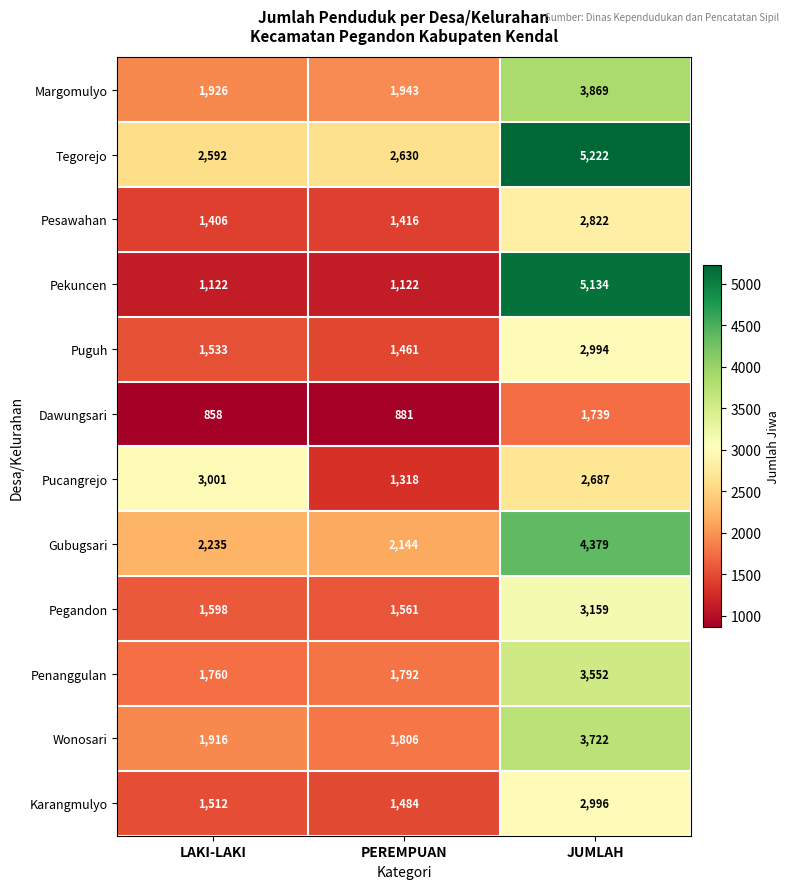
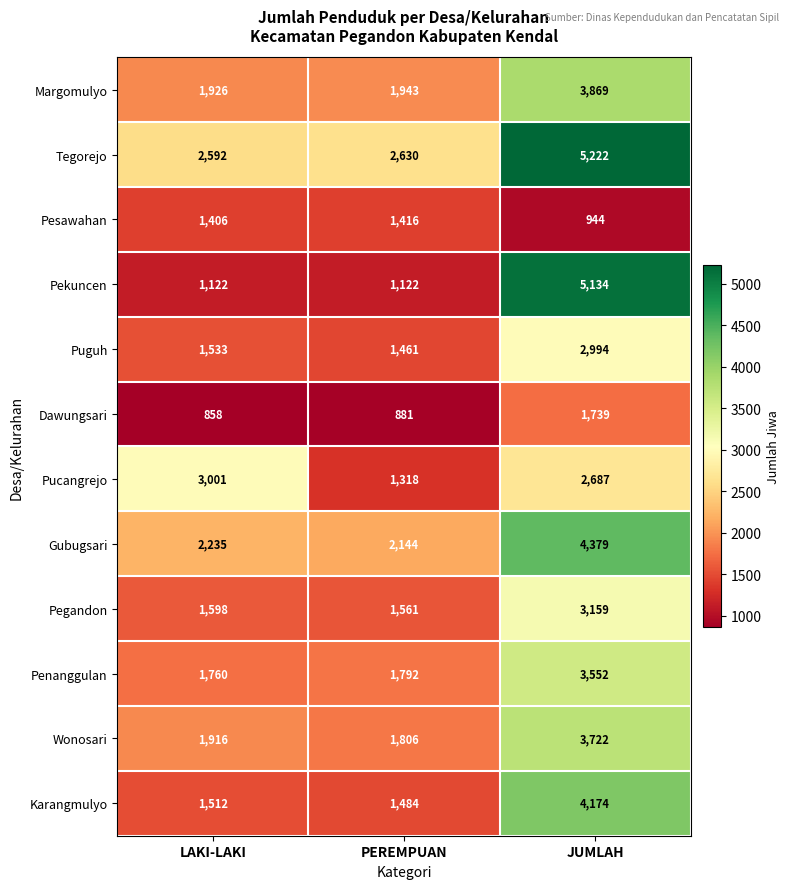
  {
    "Margomulyo": {
      "LAKI-LAKI": "1,926",
      "PEREMPUAN": "1,943",
      "JUMLAH": "3,869"
    },
    "Tegorejo": {
      "LAKI-LAKI": "2,592",
      "PEREMPUAN": "2,630",
      "JUMLAH": "5,222"
    },
    "Pesawahan": {
      "LAKI-LAKI": "1,406",
      "PEREMPUAN": "1,416",
-     "JUMLAH": "2,822"
+     "JUMLAH": "944"
    },
    "Pekuncen": {
      "LAKI-LAKI": "1,122",
      "PEREMPUAN": "1,122",
      "JUMLAH": "5,134"
    },
    "Puguh": {
      "LAKI-LAKI": "1,533",
      "PEREMPUAN": "1,461",
      "JUMLAH": "2,994"
    },
    "Dawungsari": {
      "LAKI-LAKI": "858",
      "PEREMPUAN": "881",
      "JUMLAH": "1,739"
    },
    "Pucangrejo": {
      "LAKI-LAKI": "3,001",
      "PEREMPUAN": "1,318",
      "JUMLAH": "2,687"
    },
    "Gubugsari": {
      "LAKI-LAKI": "2,235",
      "PEREMPUAN": "2,144",
      "JUMLAH": "4,379"
    },
    "Pegandon": {
      "LAKI-LAKI": "1,598",
      "PEREMPUAN": "1,561",
      "JUMLAH": "3,159"
    },
    "Penanggulan": {
      "LAKI-LAKI": "1,760",
      "PEREMPUAN": "1,792",
      "JUMLAH": "3,552"
    },
    "Wonosari": {
      "LAKI-LAKI": "1,916",
      "PEREMPUAN": "1,806",
      "JUMLAH": "3,722"
    },
    "Karangmulyo": {
      "LAKI-LAKI": "1,512",
      "PEREMPUAN": "1,484",
-     "JUMLAH": "2,996"
+     "JUMLAH": "4,174"
    }
  }
